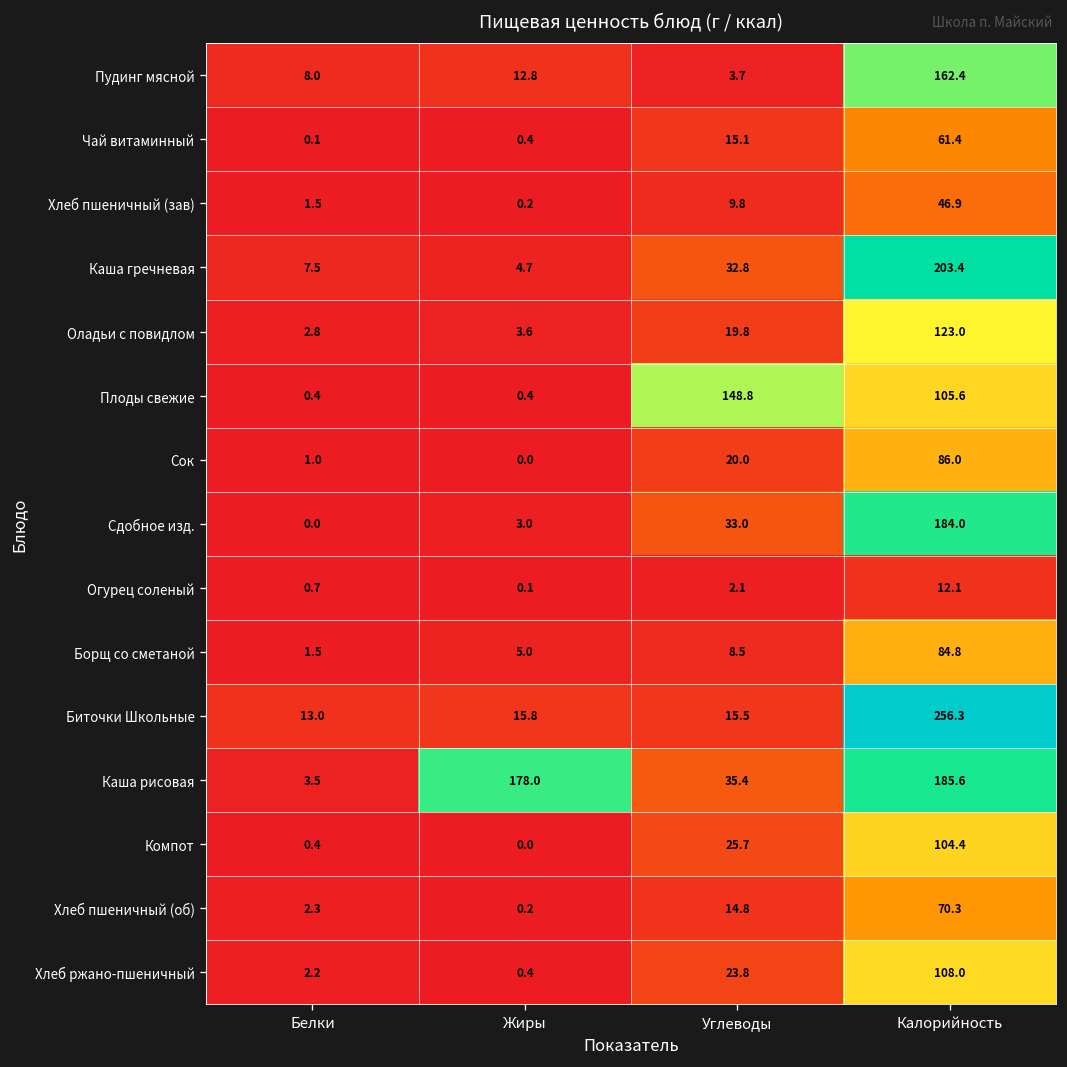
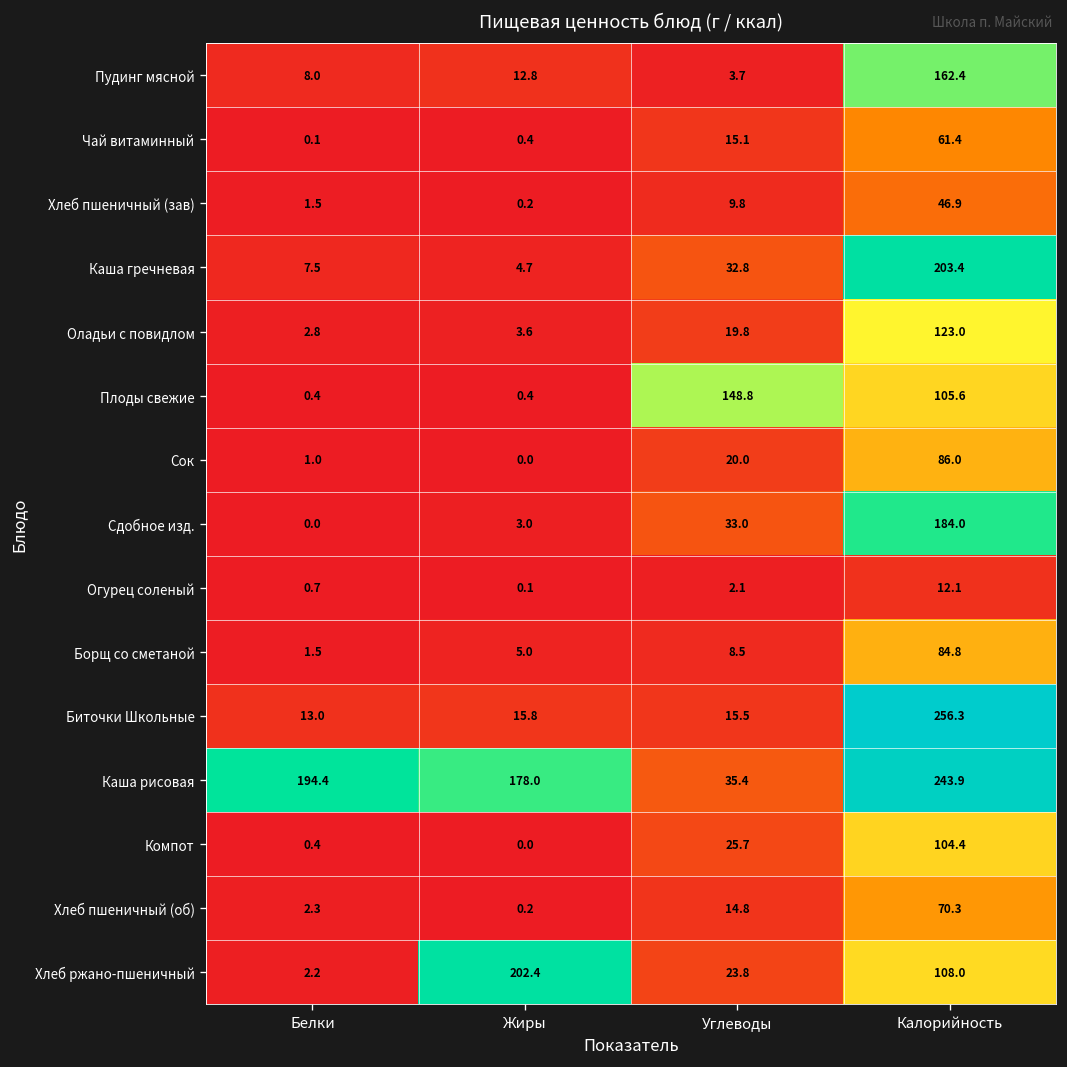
  {
    "Пудинг мясной": {
      "Белки": 8.0,
      "Жиры": 12.8,
      "Углеводы": 3.7,
      "Калорийность": 162.4
    },
    "Чай витаминный": {
      "Белки": 0.1,
      "Жиры": 0.4,
      "Углеводы": 15.1,
      "Калорийность": 61.4
    },
    "Хлеб пшеничный (зав)": {
      "Белки": 1.5,
      "Жиры": 0.2,
      "Углеводы": 9.8,
      "Калорийность": 46.9
    },
    "Каша гречневая": {
      "Белки": 7.5,
      "Жиры": 4.7,
      "Углеводы": 32.8,
      "Калорийность": 203.4
    },
    "Оладьи с повидлом": {
      "Белки": 2.8,
      "Жиры": 3.6,
      "Углеводы": 19.8,
      "Калорийность": 123.0
    },
    "Плоды свежие": {
      "Белки": 0.4,
      "Жиры": 0.4,
      "Углеводы": 148.8,
      "Калорийность": 105.6
    },
    "Сок": {
      "Белки": 1.0,
      "Жиры": 0.0,
      "Углеводы": 20.0,
      "Калорийность": 86.0
    },
    "Сдобное изд.": {
      "Белки": 0.0,
      "Жиры": 3.0,
      "Углеводы": 33.0,
      "Калорийность": 184.0
    },
    "Огурец соленый": {
      "Белки": 0.7,
      "Жиры": 0.1,
      "Углеводы": 2.1,
      "Калорийность": 12.1
    },
    "Борщ со сметаной": {
      "Белки": 1.5,
      "Жиры": 5.0,
      "Углеводы": 8.5,
      "Калорийность": 84.8
    },
    "Биточки Школьные": {
      "Белки": 13.0,
      "Жиры": 15.8,
      "Углеводы": 15.5,
      "Калорийность": 256.3
    },
    "Каша рисовая": {
-     "Белки": 3.5,
+     "Белки": 194.4,
      "Жиры": 178.0,
      "Углеводы": 35.4,
-     "Калорийность": 185.6
+     "Калорийность": 243.9
    },
    "Компот": {
      "Белки": 0.4,
      "Жиры": 0.0,
      "Углеводы": 25.7,
      "Калорийность": 104.4
    },
    "Хлеб пшеничный (об)": {
      "Белки": 2.3,
      "Жиры": 0.2,
      "Углеводы": 14.8,
      "Калорийность": 70.3
    },
    "Хлеб ржано-пшеничный": {
      "Белки": 2.2,
-     "Жиры": 0.4,
+     "Жиры": 202.4,
      "Углеводы": 23.8,
      "Калорийность": 108.0
    }
  }
